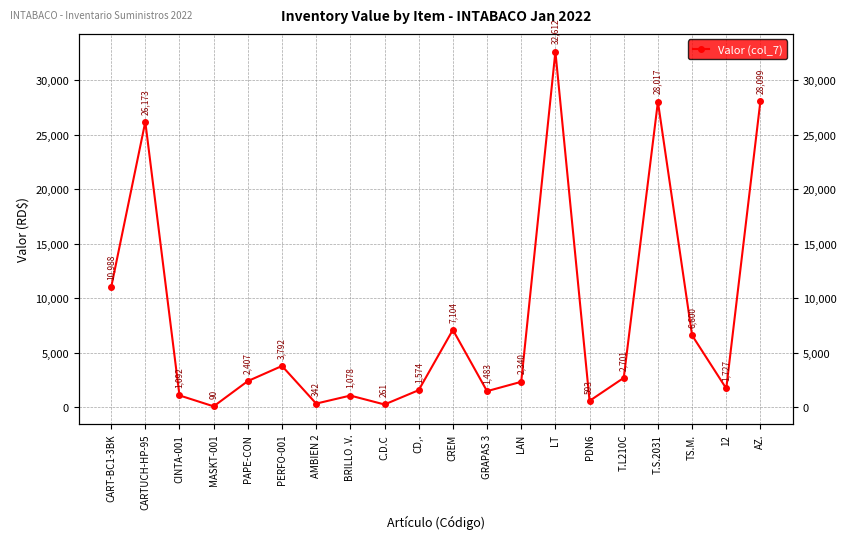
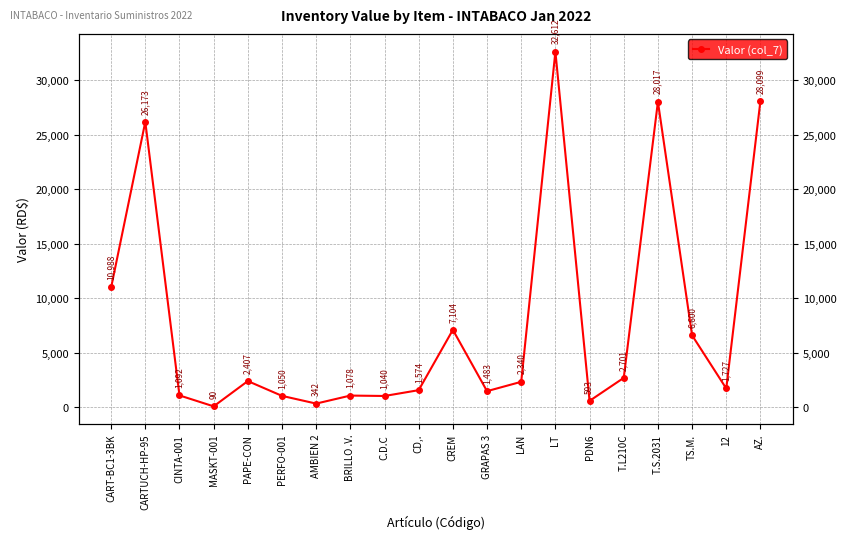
  {
    "CART-BC1-3BK": "10,988",
    "CARTUCH-HP-95": "26,173",
    "CINTA-001": "1,092",
    "MASKT-001": "90",
    "PAPE-CON": "2,407",
-   "PERFO-001": "3,792",
+   "PERFO-001": "1,050",
    "AMBIEN 2": "342",
    "BRILLO .V.": "1,078",
-   "C.D.C": "261",
+   "C.D.C": "1,040",
    "CD,.": "1,574",
    "CREM": "7,104",
    "GRAPAS 3": "1,483",
    "LAN": "2,340",
    "LT": "32,612",
    "PDN6": "593",
    "T.L210C": "2,701",
    "T.S.2031": "28,017",
    "TS.M.": "6,600",
    "12": "1,727",
    "AZ.": "28,099"
  }
